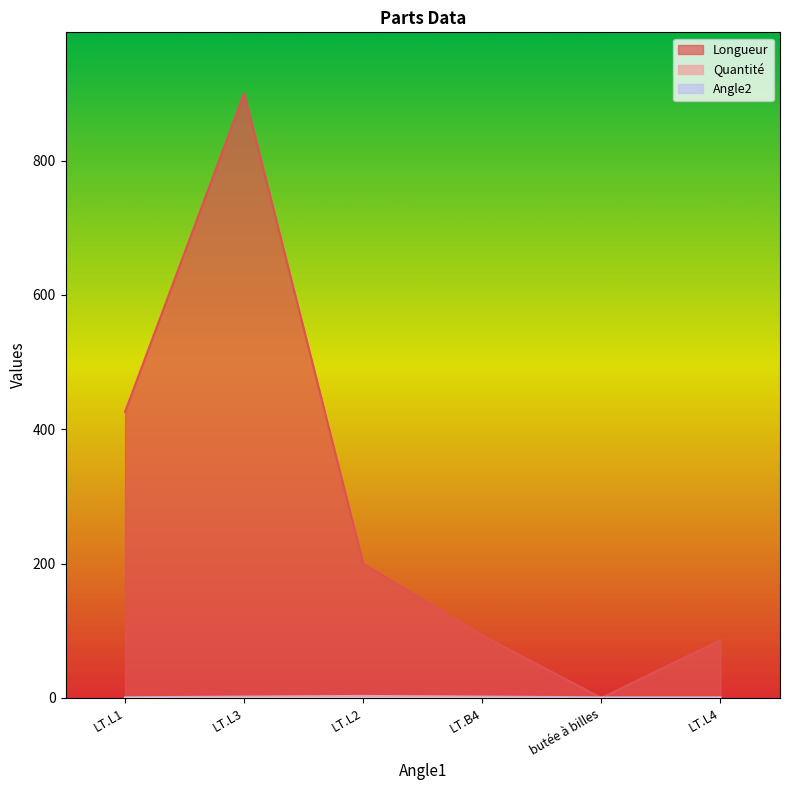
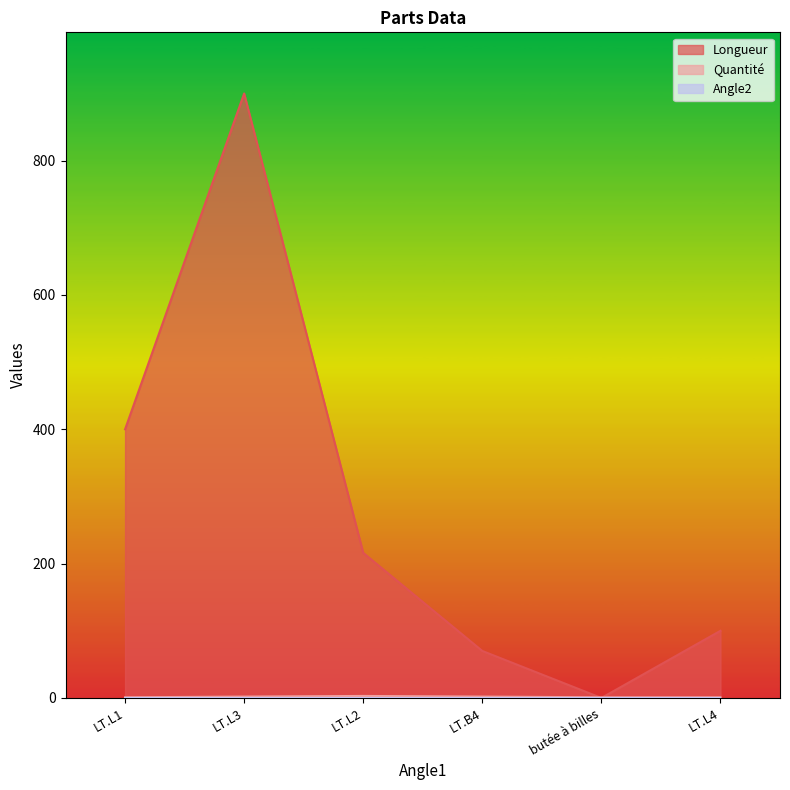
  {
    "Longueur": {
-     "LT.L1": 430,
+     "LT.L1": 400,
      "LT.L3": 900,
-     "LT.L2": 200,
-     "LT.B4": 90,
-     "LT.L4": 90
+     "LT.L2": 220,
+     "LT.B4": 70,
+     "LT.L4": 100
    }
  }
